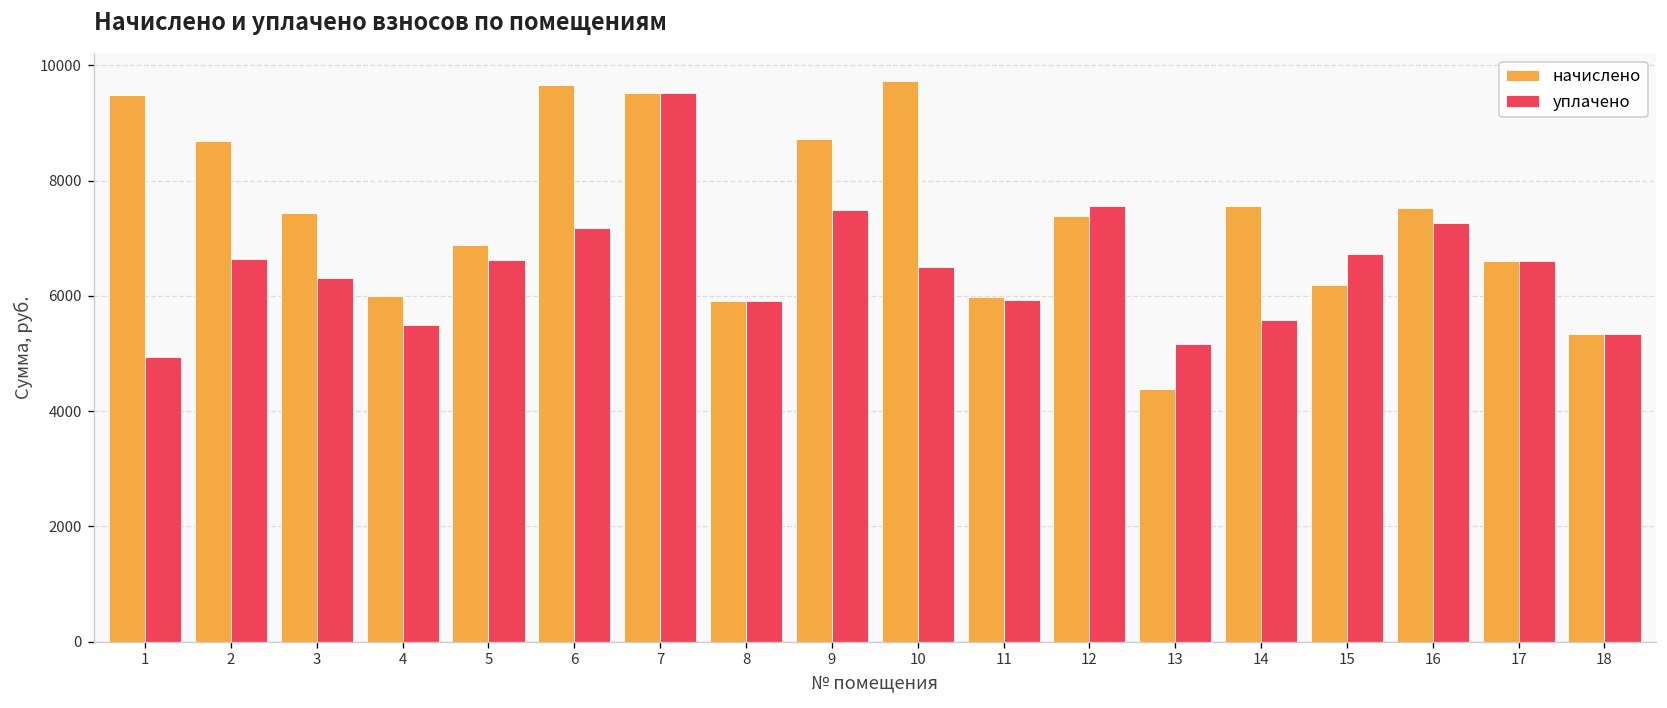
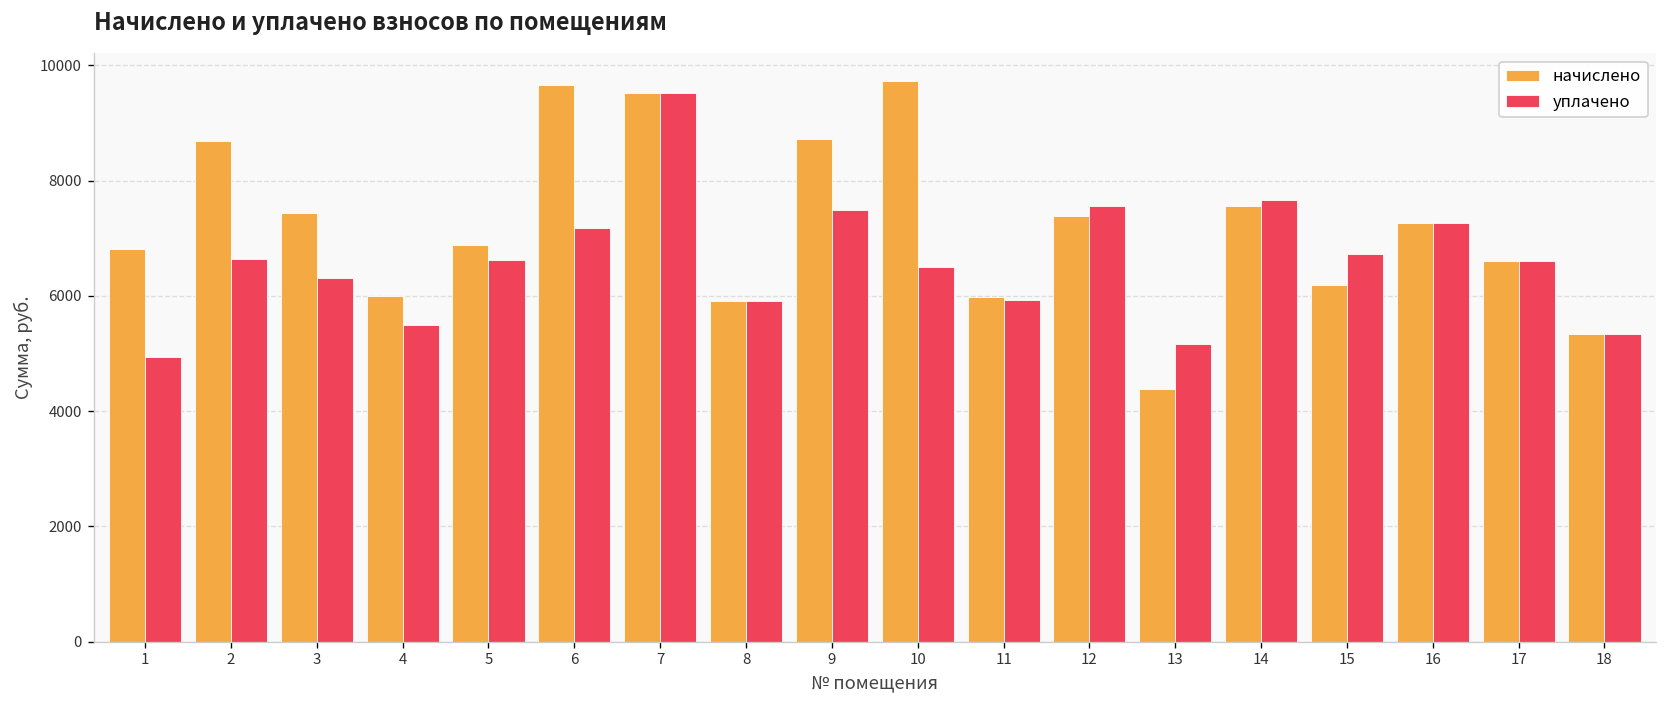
  {
    "начислено": {
-     "1": 9500,
+     "1": 6800,
      "2": 8700,
      "3": 7400,
      "4": 6000,
      "5": 6900,
      "6": 9700,
      "7": 9500,
      "8": 5900,
      "9": 8700,
      "10": 9700,
      "11": 6000,
      "12": 7400,
      "13": 4400,
      "14": 7600,
      "15": 6200,
-     "16": 7500,
+     "16": 7300,
      "17": 6600,
      "18": 5300
    },
    "уплачено": {
      "1": 4900,
      "2": 6600,
      "3": 6300,
      "4": 5500,
      "5": 6600,
      "6": 7200,
      "7": 9500,
      "8": 5900,
      "9": 7500,
      "10": 6500,
      "11": 5900,
      "12": 7600,
      "13": 5200,
-     "14": 5600,
+     "14": 7700,
      "15": 6700,
      "16": 7300,
      "17": 6600,
      "18": 5300
    }
  }
